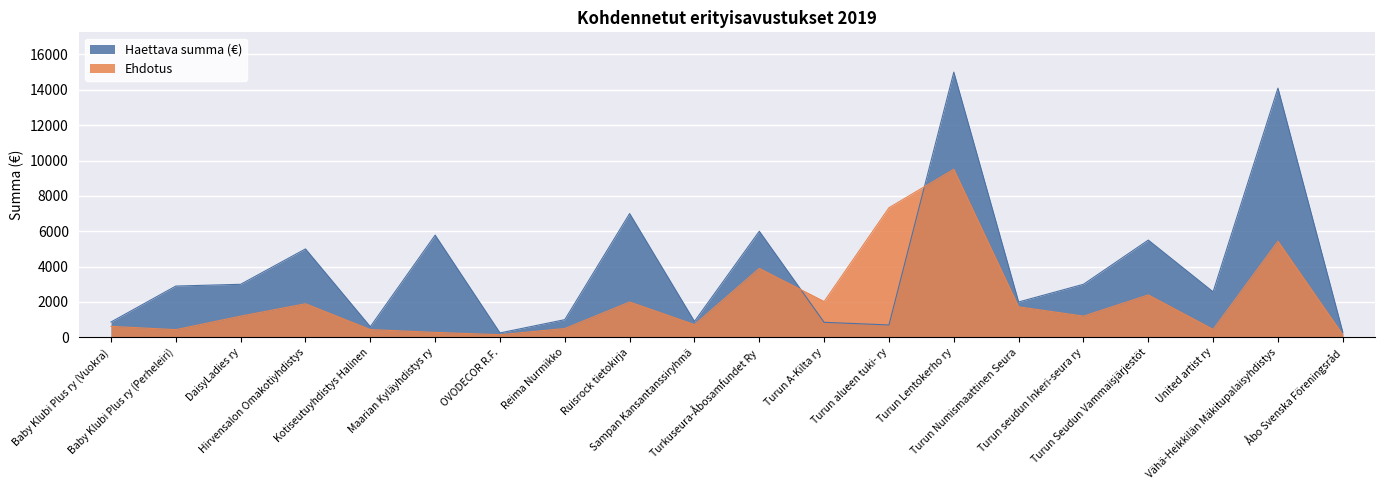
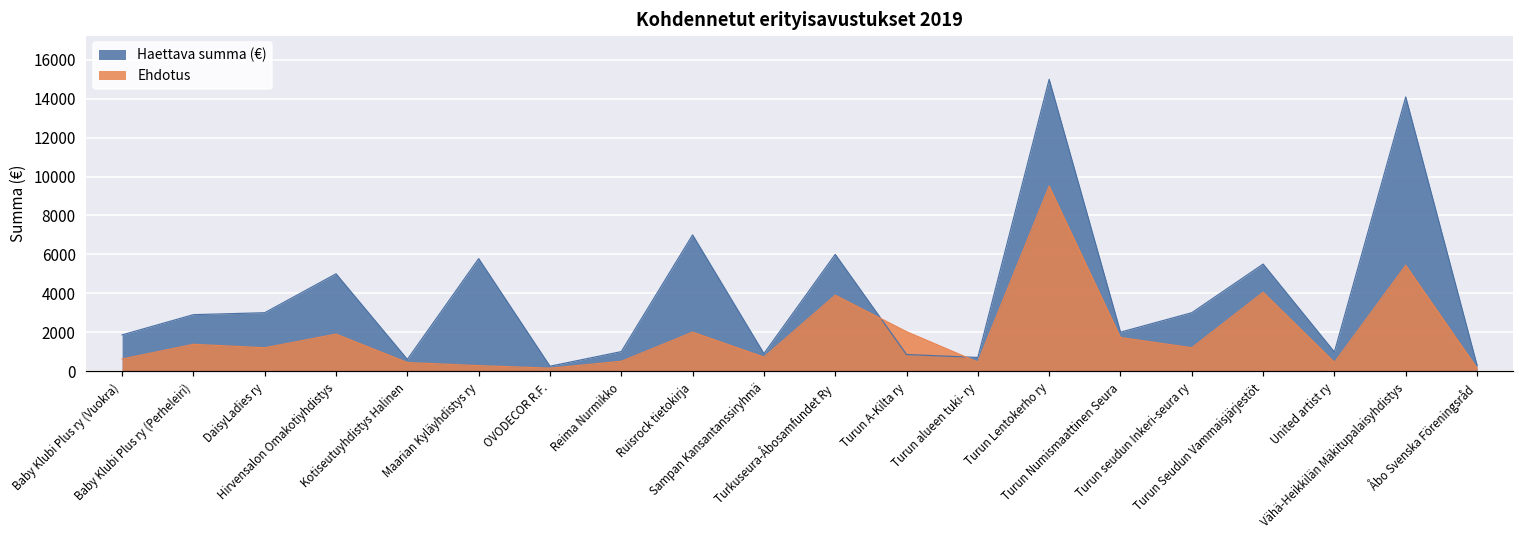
  {
    "Haettava summa (€)": {
-     "Baby Klubi Plus ry (Vuokra)": 900,
+     "Baby Klubi Plus ry (Vuokra)": 1900,
      "Baby Klubi Plus ry (Perheleiri)": 2900,
      "DaisyLadies ry": 3000,
      "Hirvensalon Omakotiyhdistys": 5000,
      "Kotiseutuyhdistys Halinen": 600,
      "Maarian Kyläyhdistys ry": 5800,
      "Reima Nurmikko": 1000,
      "Ruisrock tietokirja": 7000,
      "Sampan Kansantanssiryhmä": 900,
      "Turkuseura-Åbosamfundet Ry": 6000,
      "Turun A-Kilta ry": 900,
      "Turun alueen tuki- ry": 700,
      "Turun Lentokerho ry": 15000,
      "Turun Numismaattinen Seura": 2000,
      "Turun seudun Inkeri-seura ry": 3000,
      "Turun Seudun Vammaisjärjestöt": 5500,
-     "United artist ry": 2600,
+     "United artist ry": 1000,
      "Vähä-Heikkilän Mäkitupalaisyhdistys": 14100,
      "Åbo Svenska Föreningsråd": 300
    },
    "Ehdotus": {
      "Baby Klubi Plus ry (Vuokra)": 600,
-     "Baby Klubi Plus ry (Perheleiri)": 400,
+     "Baby Klubi Plus ry (Perheleiri)": 1400,
      "DaisyLadies ry": 1200,
      "Hirvensalon Omakotiyhdistys": 1900,
      "Kotiseutuyhdistys Halinen": 400,
      "Maarian Kyläyhdistys ry": 300,
      "Reima Nurmikko": 500,
      "Ruisrock tietokirja": 2000,
      "Sampan Kansantanssiryhmä": 700,
      "Turkuseura-Åbosamfundet Ry": 3900,
      "Turun A-Kilta ry": 2000,
-     "Turun alueen tuki- ry": 7300,
+     "Turun alueen tuki- ry": 500,
      "Turun Lentokerho ry": 9500,
      "Turun Numismaattinen Seura": 1700,
      "Turun seudun Inkeri-seura ry": 1200,
-     "Turun Seudun Vammaisjärjestöt": 2400,
+     "Turun Seudun Vammaisjärjestöt": 4100,
      "United artist ry": 500,
      "Vähä-Heikkilän Mäkitupalaisyhdistys": 5400,
      "Åbo Svenska Föreningsråd": 200
    }
  }
